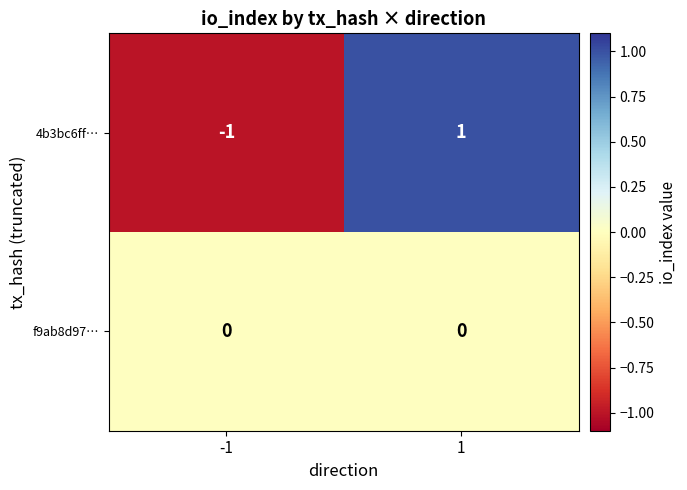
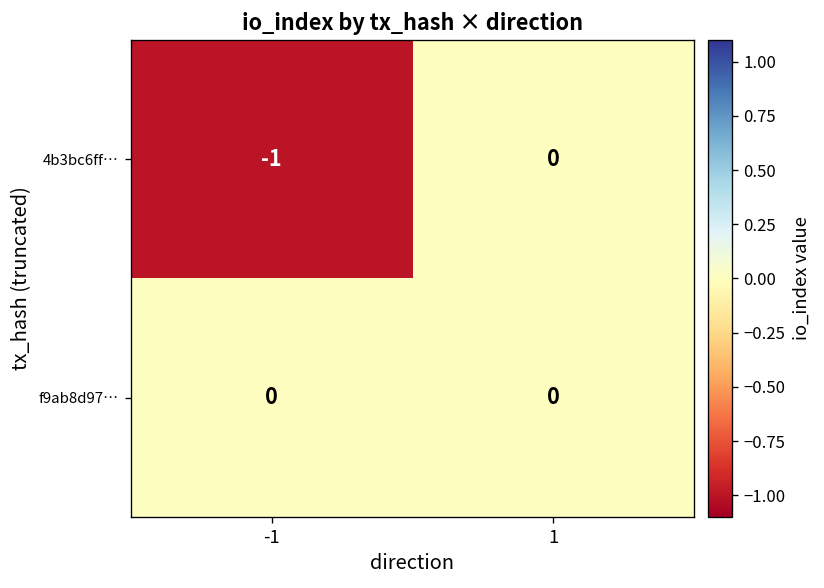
  {
    "4b3bc6ff…": {
      "-1": -1,
-     "1": 1
+     "1": 0
    },
    "f9ab8d97…": {
      "-1": 0,
      "1": 0
    }
  }
